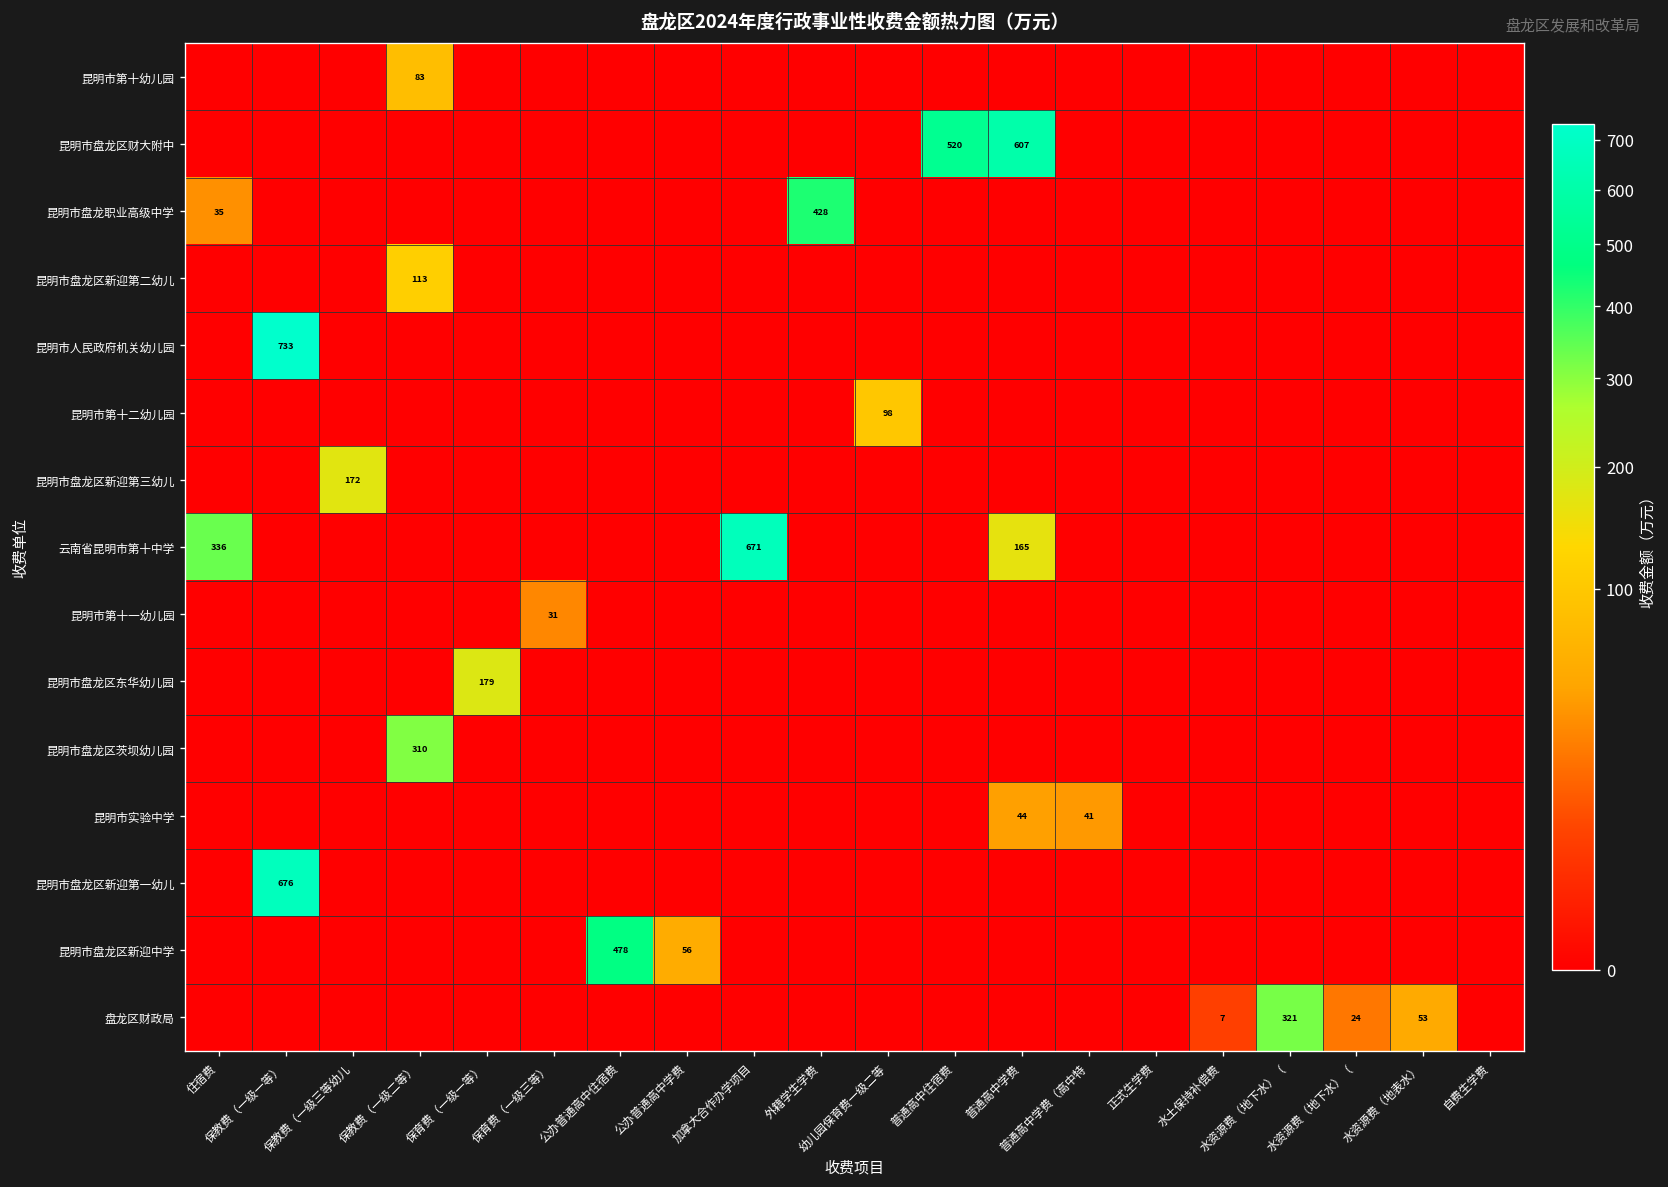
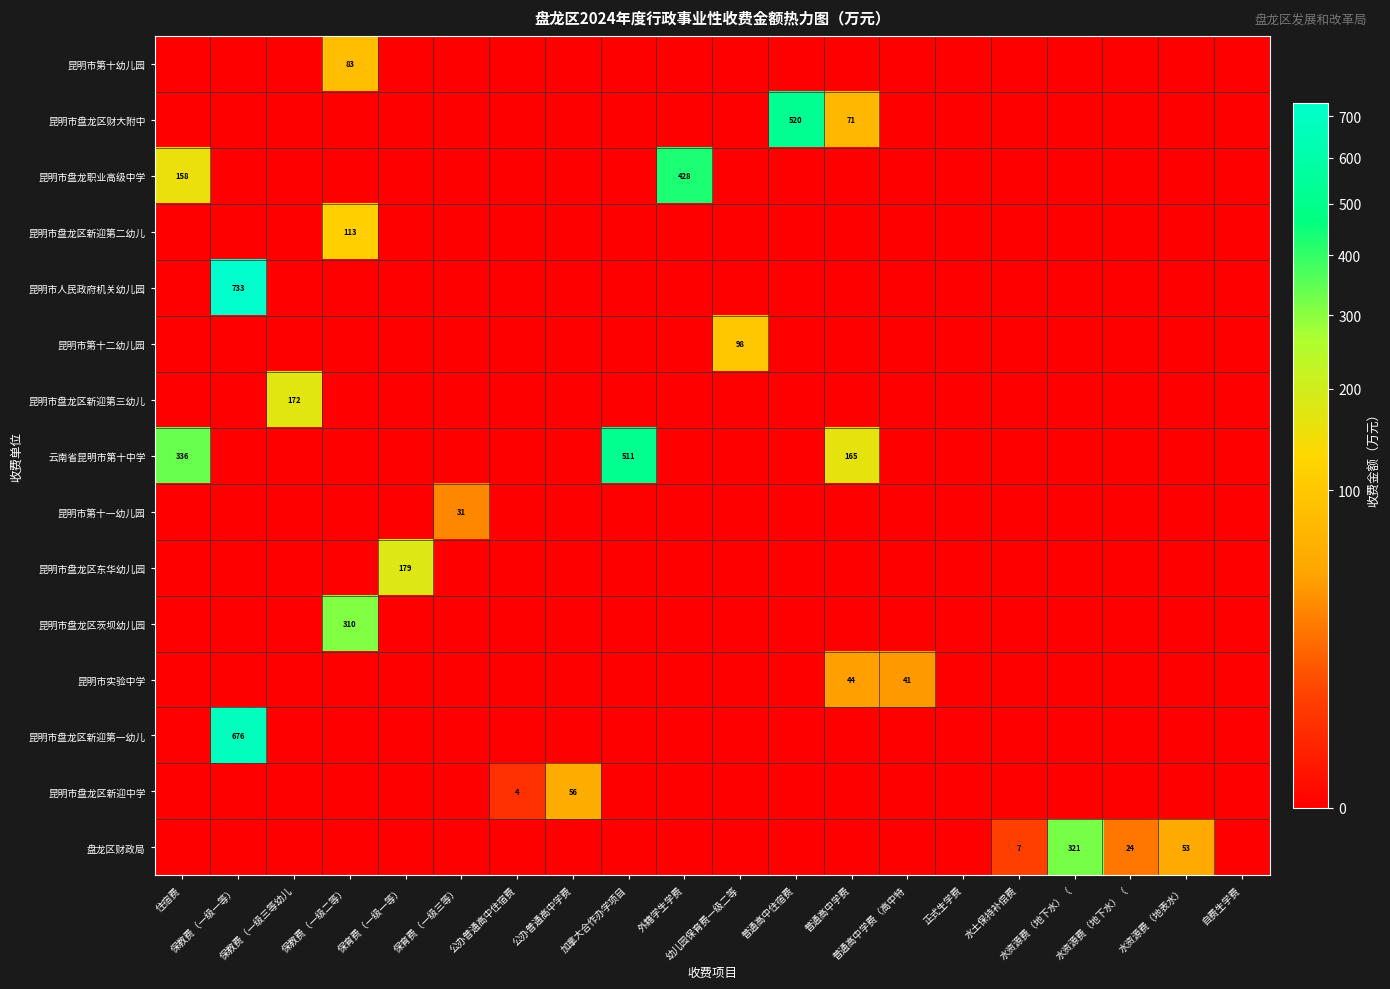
  {
    "昆明市第十幼儿园": {
      "保教费（一级二等）": 83
    },
    "昆明市盘龙区财大附中": {
      "普通高中住宿费": 520,
-     "普通高中学费": 607
+     "普通高中学费": 71
    },
    "昆明市盘龙职业高级中学": {
-     "住宿费": 35,
+     "住宿费": 158,
      "外籍学生学费": 428
    },
    "昆明市盘龙区新迎第二幼儿": {
      "保教费（一级二等）": 113
    },
    "昆明市人民政府机关幼儿园": {
      "保教费（一级一等）": 733
    },
    "昆明市第十二幼儿园": {
      "幼儿园保育费一级二等": 98
    },
    "昆明市盘龙区新迎第三幼儿": {
      "保教费（一级三等幼儿": 172
    },
    "云南省昆明市第十中学": {
      "住宿费": 336,
-     "加拿大合作办学项目": 671,
+     "加拿大合作办学项目": 511,
      "普通高中学费": 165
    },
    "昆明市第十一幼儿园": {
      "保育费（一级三等）": 31
    },
    "昆明市盘龙区东华幼儿园": {
      "保育费（一级一等）": 179
    },
    "昆明市盘龙区茨坝幼儿园": {
      "保教费（一级二等）": 310
    },
    "昆明市实验中学": {
      "普通高中学费": 44,
      "普通高中学费（高中特": 41
    },
    "昆明市盘龙区新迎第一幼儿": {
      "保教费（一级一等）": 676
    },
    "昆明市盘龙区新迎中学": {
-     "公办普通高中住宿费": 478,
+     "公办普通高中住宿费": 4,
      "公办普通高中学费": 56
    },
    "盘龙区财政局": {
      "水土保持补偿费": 7,
      "水资源费（地表水）": 53
    }
  }
